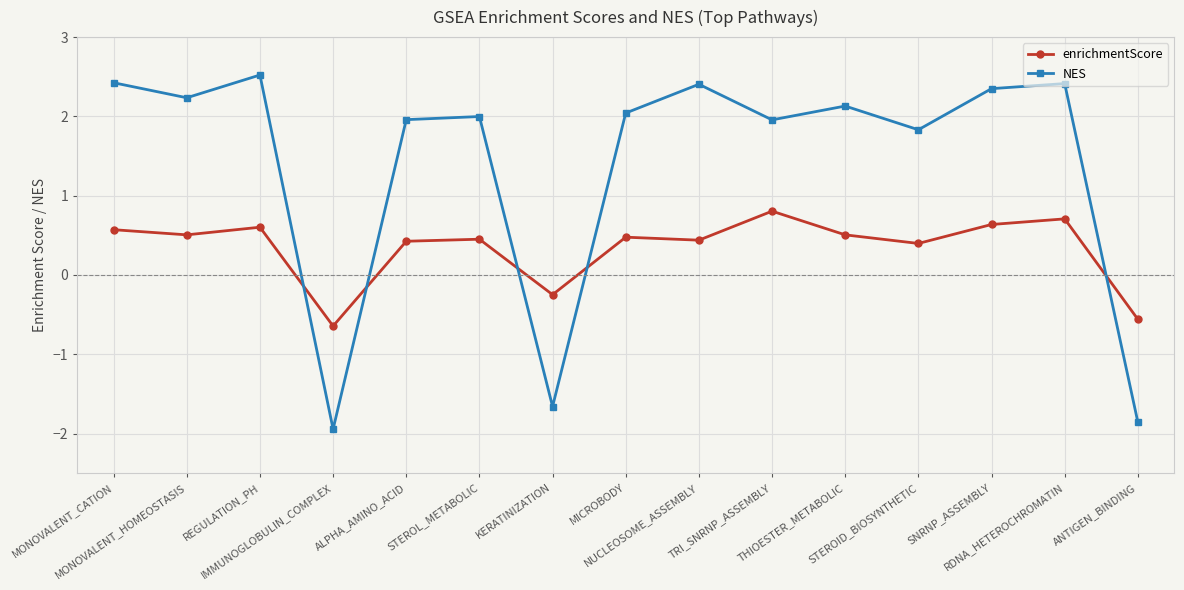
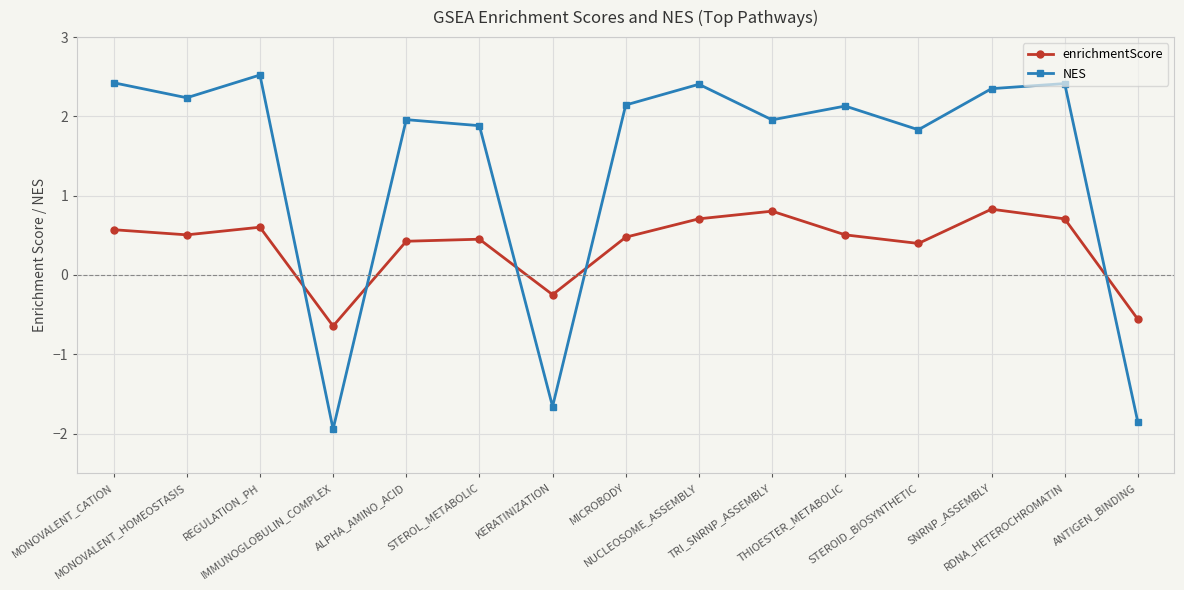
  {
    "enrichmentScore": {
      "MONOVALENT_CATION": 0.6,
      "MONOVALENT_HOMEOSTASIS": 0.5,
      "REGULATION_PH": 0.6,
      "IMMUNOGLOBULIN_COMPLEX": -0.6,
      "ALPHA_AMINO_ACID": 0.4,
      "STEROL_METABOLIC": 0.5,
      "KERATINIZATION": -0.2,
      "MICROBODY": 0.5,
-     "NUCLEOSOME_ASSEMBLY": 0.4,
+     "NUCLEOSOME_ASSEMBLY": 0.7,
      "TRI_SNRNP_ASSEMBLY": 0.8,
      "THIOESTER_METABOLIC": 0.5,
      "STEROID_BIOSYNTHETIC": 0.4,
-     "SNRNP_ASSEMBLY": 0.6,
+     "SNRNP_ASSEMBLY": 0.8,
      "RDNA_HETEROCHROMATIN": 0.7,
      "ANTIGEN_BINDING": -0.6
    },
    "NES": {
      "MONOVALENT_CATION": 2.4,
      "MONOVALENT_HOMEOSTASIS": 2.2,
      "REGULATION_PH": 2.5,
      "IMMUNOGLOBULIN_COMPLEX": -1.9,
      "ALPHA_AMINO_ACID": 2.0,
-     "STEROL_METABOLIC": 2.0,
+     "STEROL_METABOLIC": 1.9,
      "KERATINIZATION": -1.7,
-     "MICROBODY": 2.0,
+     "MICROBODY": 2.1,
      "NUCLEOSOME_ASSEMBLY": 2.4,
      "TRI_SNRNP_ASSEMBLY": 2.0,
      "THIOESTER_METABOLIC": 2.1,
      "STEROID_BIOSYNTHETIC": 1.8,
      "SNRNP_ASSEMBLY": 2.3,
      "ANTIGEN_BINDING": -1.9
    }
  }
